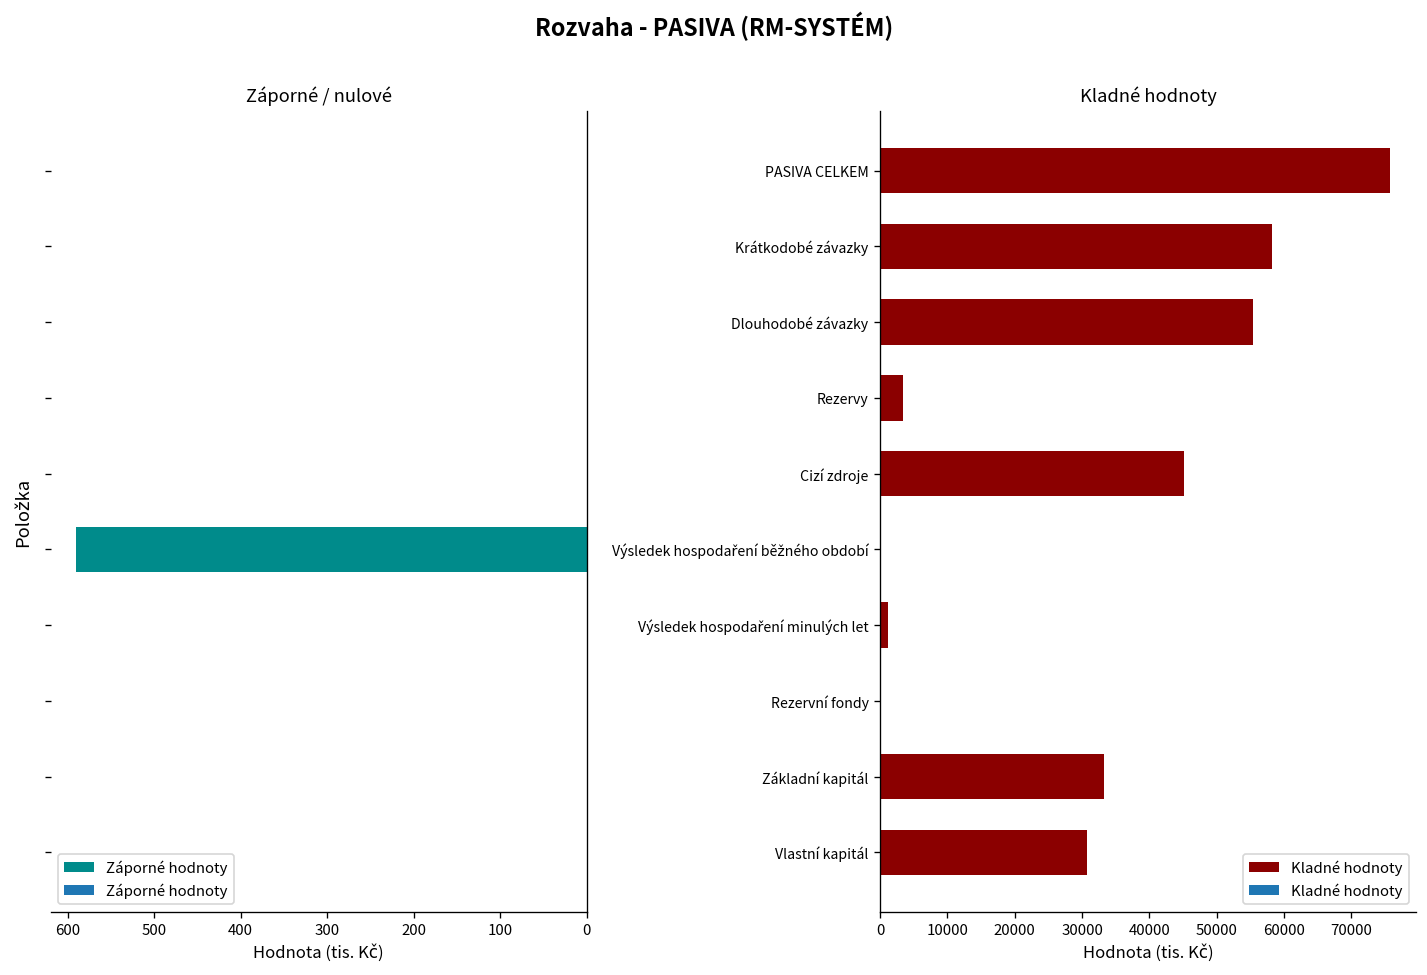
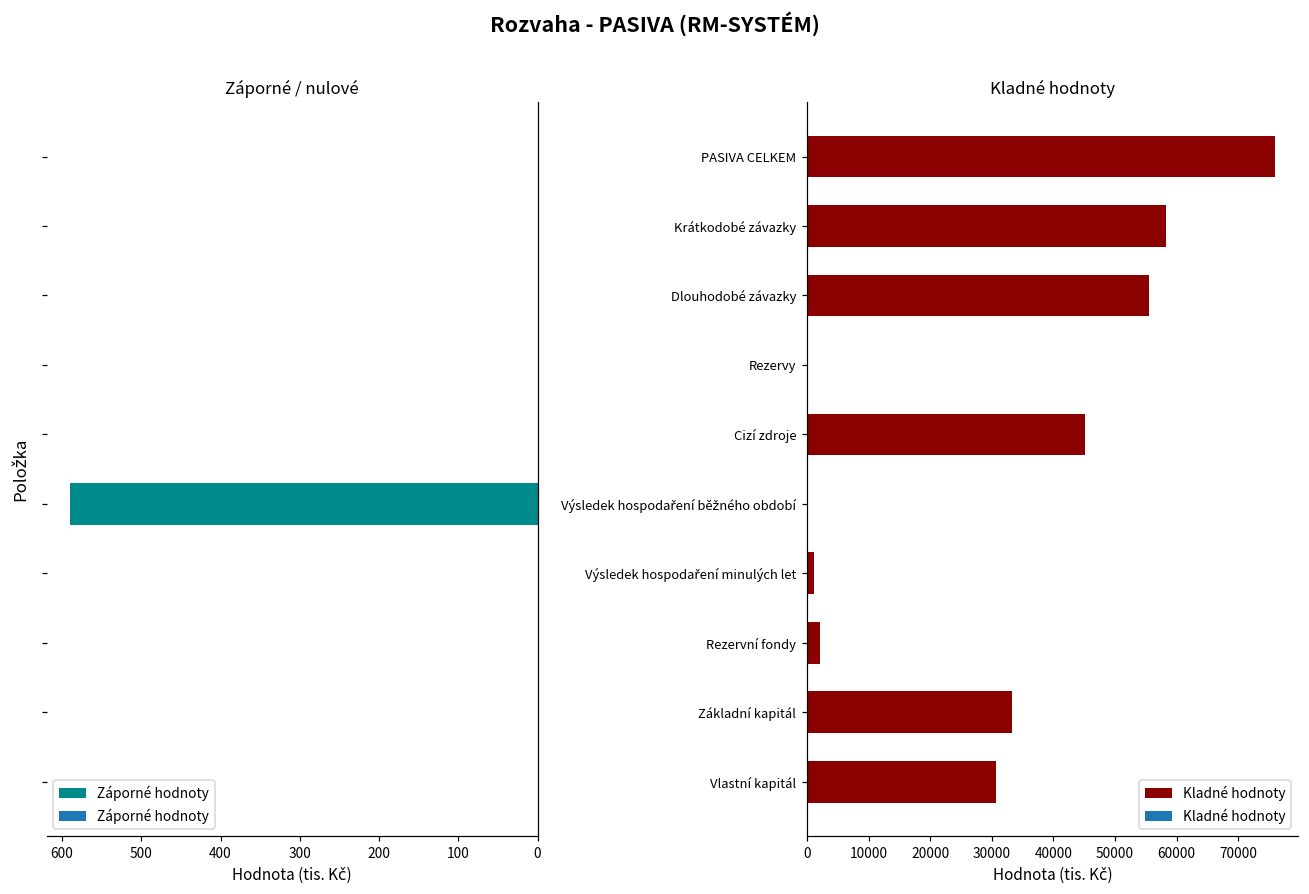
  {
    "Kladné hodnoty": {
      "PASIVA CELKEM": 76000,
      "Krátkodobé závazky": 58000,
      "Dlouhodobé závazky": 55000,
-     "Rezervy": 3000,
+     "Rezervy": 0,
      "Cizí zdroje": 45000,
      "Výsledek hospodaření běžného období": 0,
      "Výsledek hospodaření minulých let": 1000,
-     "Rezervní fondy": 0,
+     "Rezervní fondy": 2000,
      "Základní kapitál": 33000,
      "Vlastní kapitál": 31000
    }
  }
